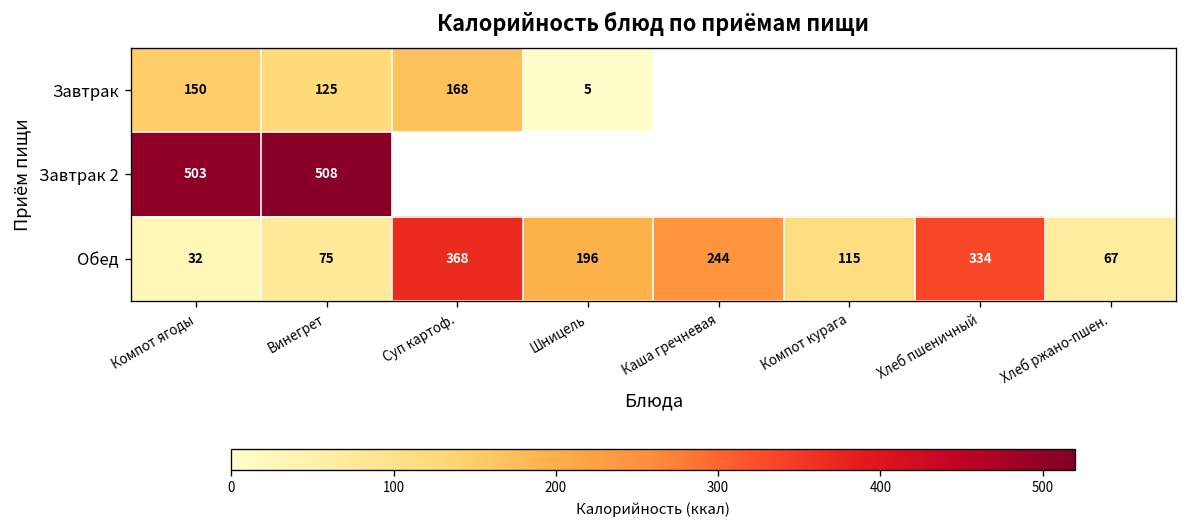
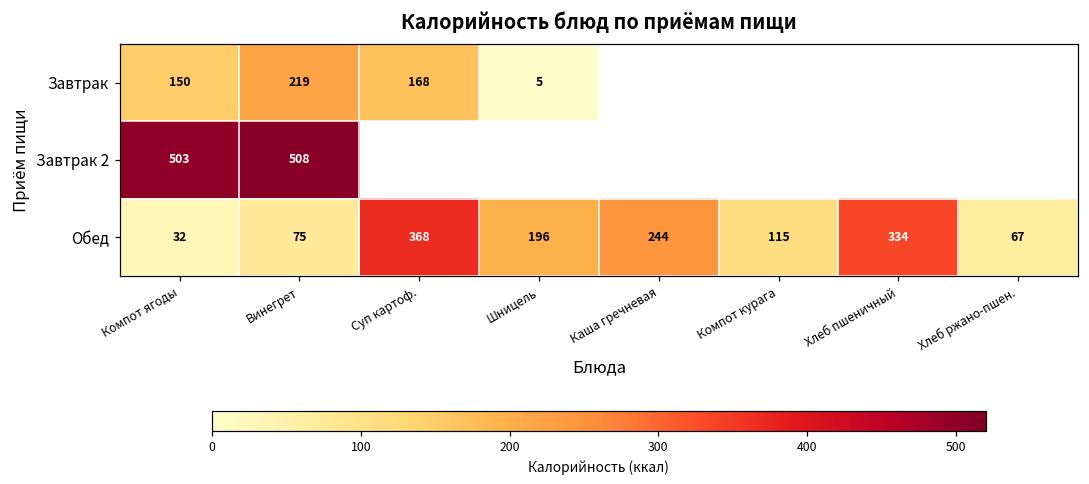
  {
    "Завтрак": {
      "Компот ягоды": 150,
-     "Винегрет": 125,
+     "Винегрет": 219,
      "Суп картоф.": 168,
      "Шницель": 5
    },
    "Завтрак 2": {
      "Компот ягоды": 503,
      "Винегрет": 508
    },
    "Обед": {
      "Компот ягоды": 32,
      "Винегрет": 75,
      "Суп картоф.": 368,
      "Шницель": 196,
      "Каша гречневая": 244,
      "Компот курага": 115,
      "Хлеб пшеничный": 334,
      "Хлеб ржано-пшен.": 67
    }
  }
